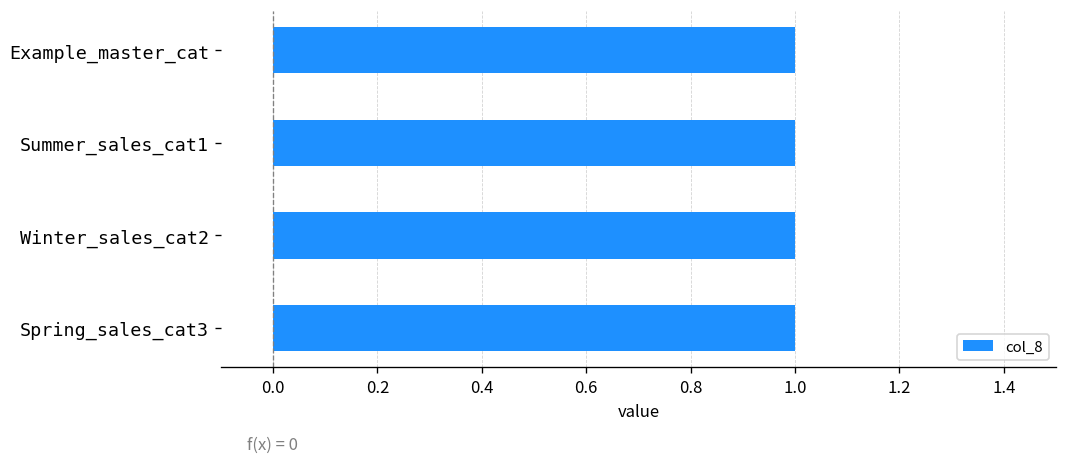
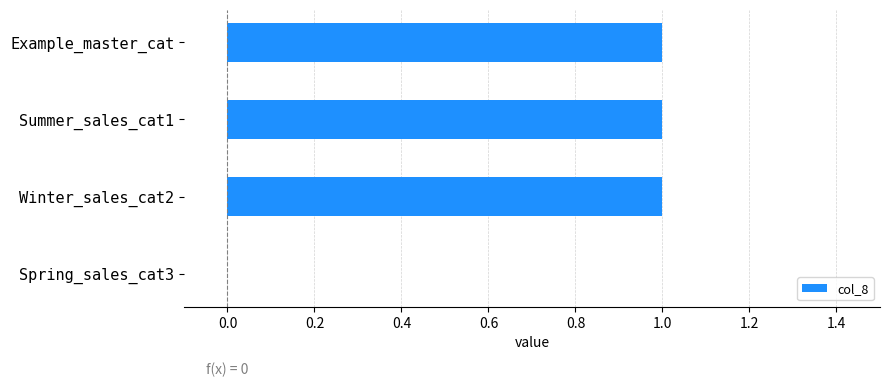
  {
    "Example_master_cat": 1,
    "Summer_sales_cat1": 1,
    "Winter_sales_cat2": 1,
-   "Spring_sales_cat3": 1
+   "Spring_sales_cat3": 0
  }
